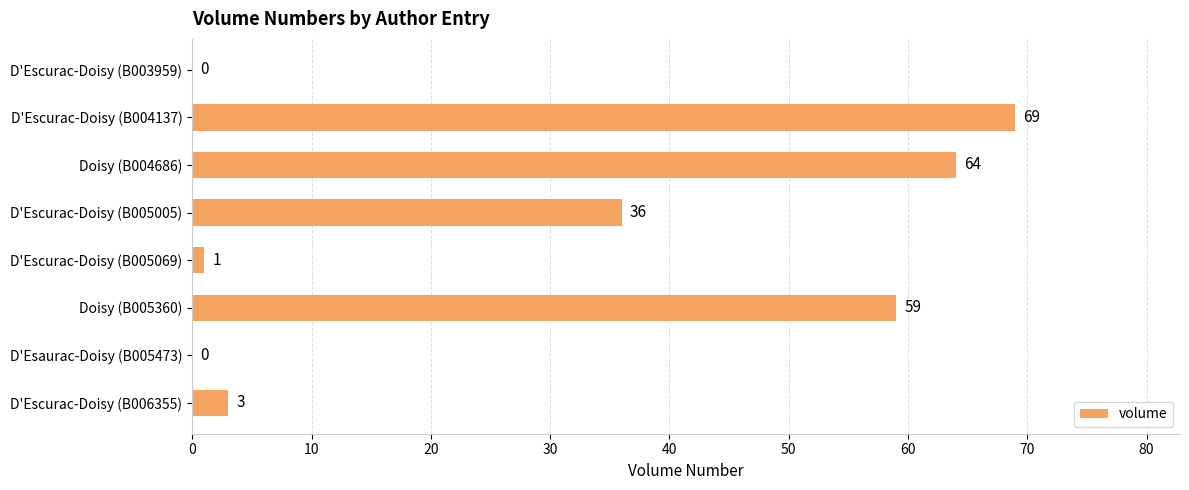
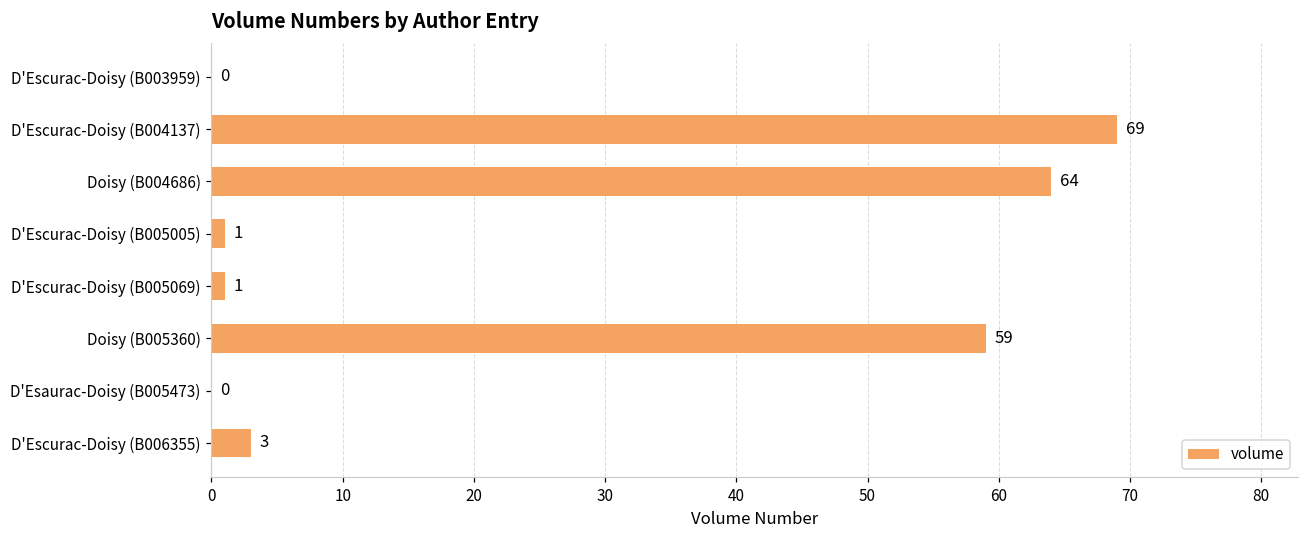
  {
    "D'Escurac-Doisy (B003959)": 0,
    "D'Escurac-Doisy (B004137)": 69,
    "Doisy (B004686)": 64,
-   "D'Escurac-Doisy (B005005)": 36,
+   "D'Escurac-Doisy (B005005)": 1,
    "D'Escurac-Doisy (B005069)": 1,
    "Doisy (B005360)": 59,
    "D'Esaurac-Doisy (B005473)": 0,
    "D'Escurac-Doisy (B006355)": 3
  }
